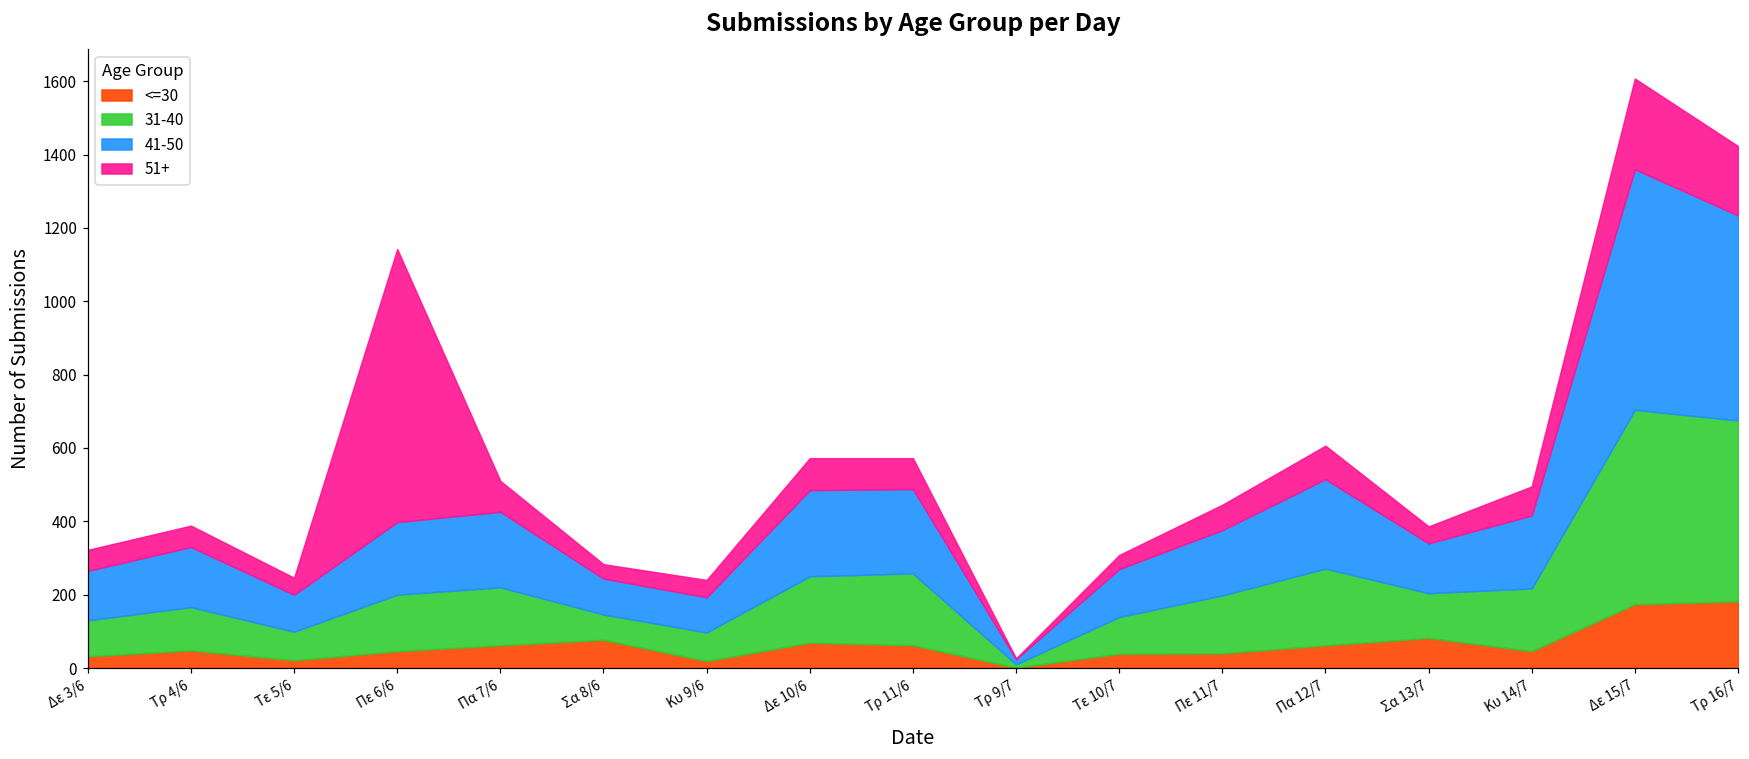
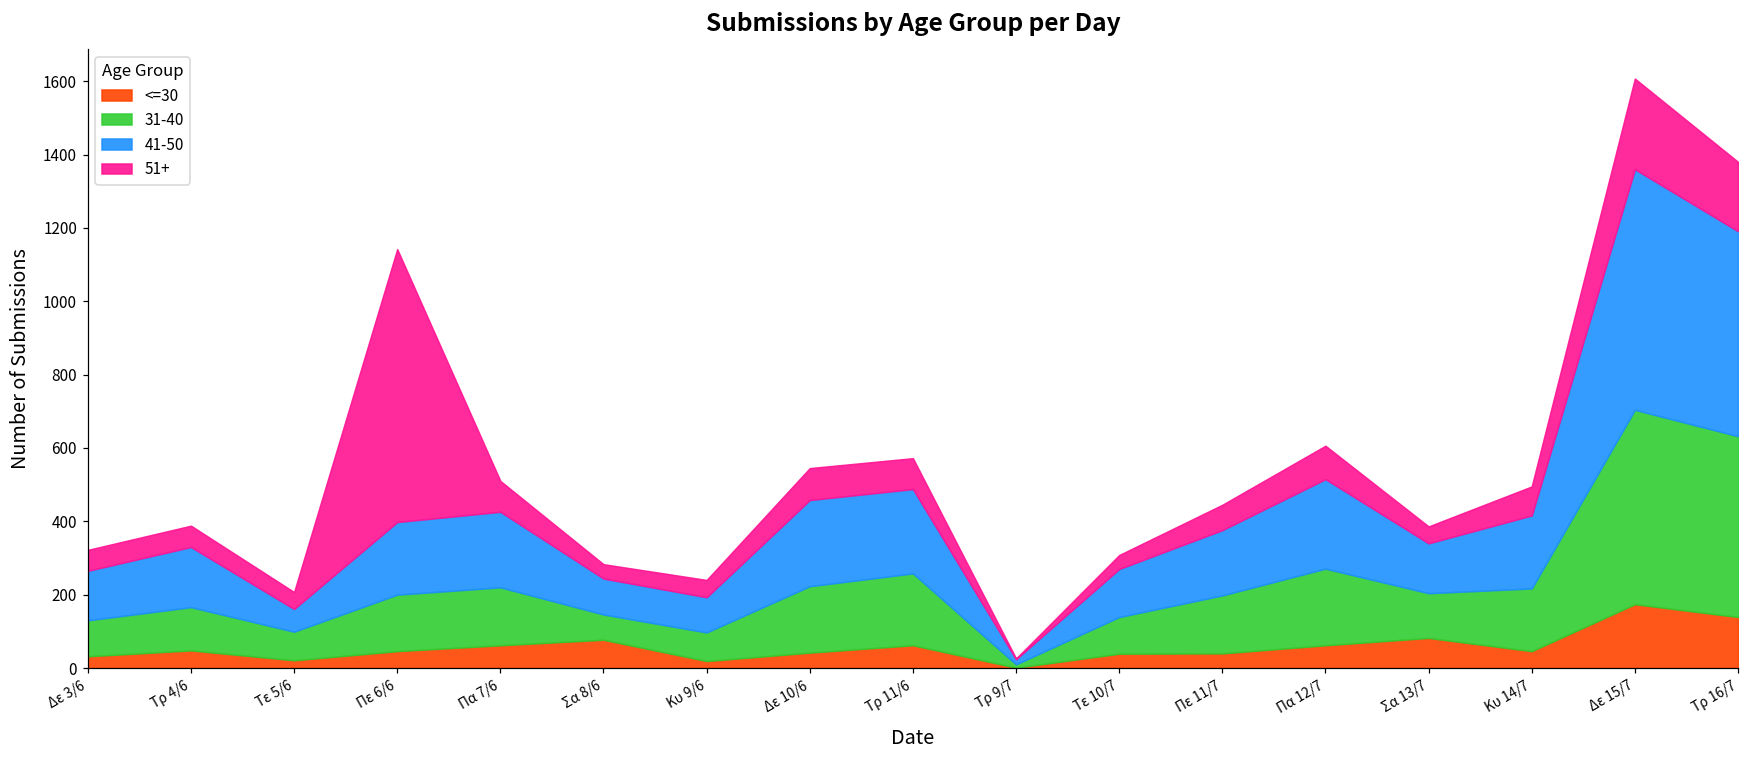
  {
    "<=30": {
      "Δε 3/6": 30,
      "Τρ 4/6": 50,
      "Τε 5/6": 20,
      "Πε 6/6": 50,
      "Πα 7/6": 60,
      "Σα 8/6": 80,
      "Κυ 9/6": 20,
-     "Δε 10/6": 70,
+     "Δε 10/6": 40,
      "Τρ 11/6": 60,
      "Τε 10/7": 40,
      "Πε 11/7": 40,
      "Πα 12/7": 60,
      "Σα 13/7": 80,
      "Κυ 14/7": 50,
      "Δε 15/7": 170,
-     "Τρ 16/7": 180
+     "Τρ 16/7": 140
    },
    "31-40": {
      "Δε 3/6": 100,
      "Τρ 4/6": 120,
      "Τε 5/6": 80,
      "Πε 6/6": 150,
      "Πα 7/6": 160,
      "Σα 8/6": 70,
      "Κυ 9/6": 80,
      "Δε 10/6": 180,
      "Τρ 11/6": 200,
      "Τρ 9/7": 10,
      "Τε 10/7": 100,
      "Πε 11/7": 160,
      "Πα 12/7": 210,
      "Σα 13/7": 120,
      "Κυ 14/7": 170,
      "Δε 15/7": 530,
      "Τρ 16/7": 490
    },
    "41-50": {
      "Δε 3/6": 140,
      "Τρ 4/6": 160,
-     "Τε 5/6": 100,
+     "Τε 5/6": 60,
      "Πε 6/6": 200,
      "Πα 7/6": 210,
      "Σα 8/6": 100,
      "Κυ 9/6": 100,
      "Δε 10/6": 240,
      "Τρ 11/6": 230,
      "Τε 10/7": 130,
      "Πε 11/7": 180,
      "Πα 12/7": 240,
      "Σα 13/7": 140,
      "Κυ 14/7": 200,
      "Δε 15/7": 660,
      "Τρ 16/7": 560
    },
    "51+": {
      "Δε 3/6": 60,
      "Τρ 4/6": 60,
      "Τε 5/6": 50,
      "Πε 6/6": 740,
      "Πα 7/6": 80,
      "Σα 8/6": 40,
      "Κυ 9/6": 50,
      "Δε 10/6": 90,
      "Τρ 11/6": 80,
      "Τε 10/7": 40,
      "Πε 11/7": 70,
      "Πα 12/7": 90,
      "Σα 13/7": 50,
      "Κυ 14/7": 80,
      "Δε 15/7": 250,
      "Τρ 16/7": 190
    }
  }
